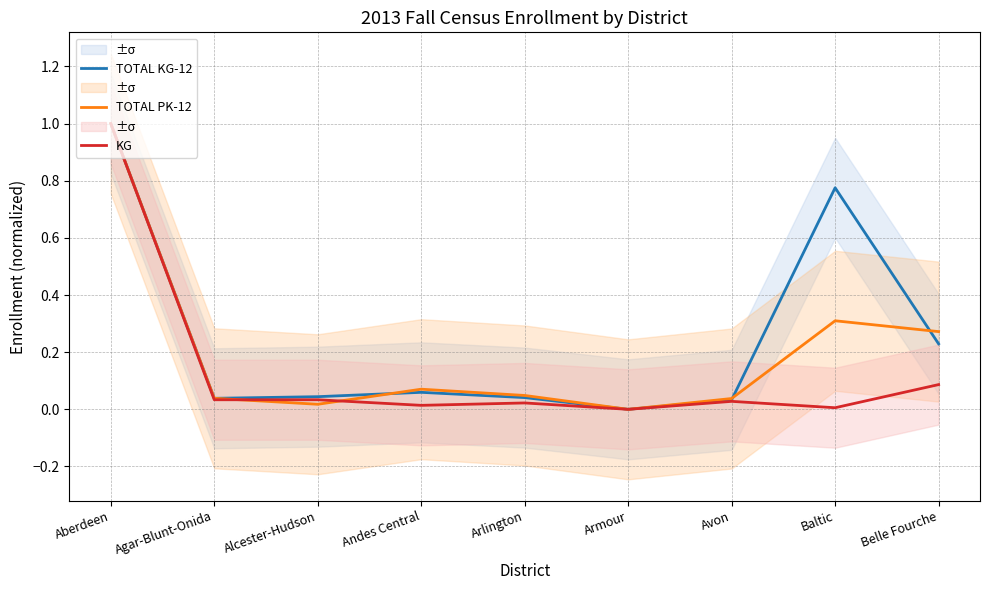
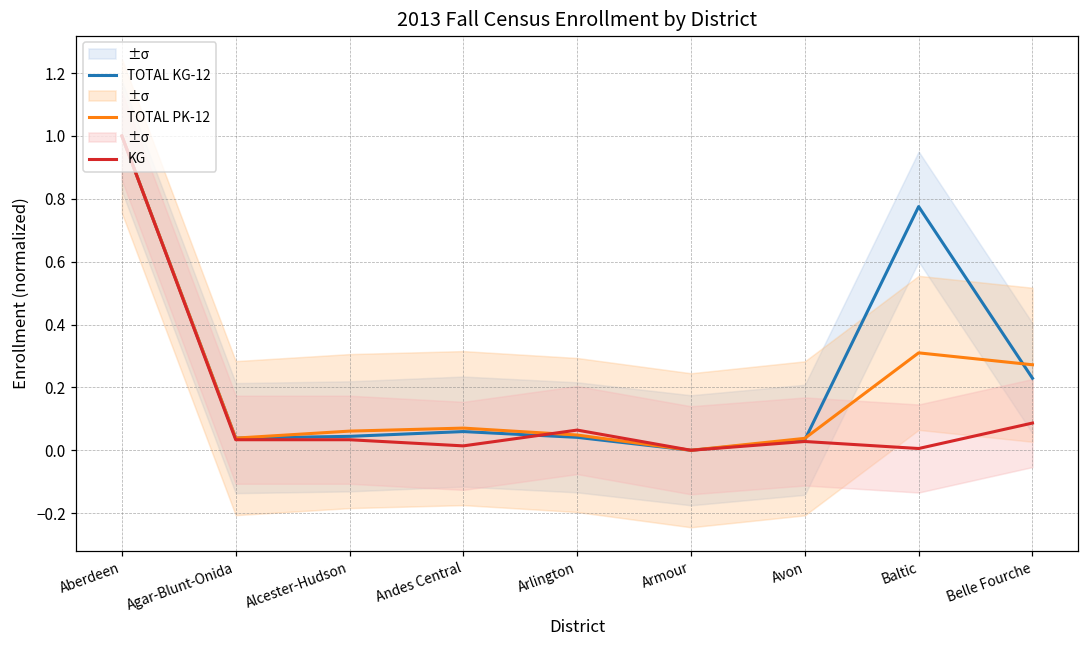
  {
    "TOTAL KG-12": {
      "Alcester-Hudson": 0.04,
      "Andes Central": 0.06,
      "Baltic": 0.78
    },
    "TOTAL PK-12": {
-     "Alcester-Hudson": 0.02,
+     "Alcester-Hudson": 0.06,
      "Andes Central": 0.07,
      "Baltic": 0.31,
      "Belle Fourche": 0.27
    },
    "KG": {
      "Alcester-Hudson": 0.03,
      "Andes Central": 0.01,
-     "Arlington": 0.02,
+     "Arlington": 0.06,
      "Baltic": 0.01,
      "Belle Fourche": 0.09
    }
  }
